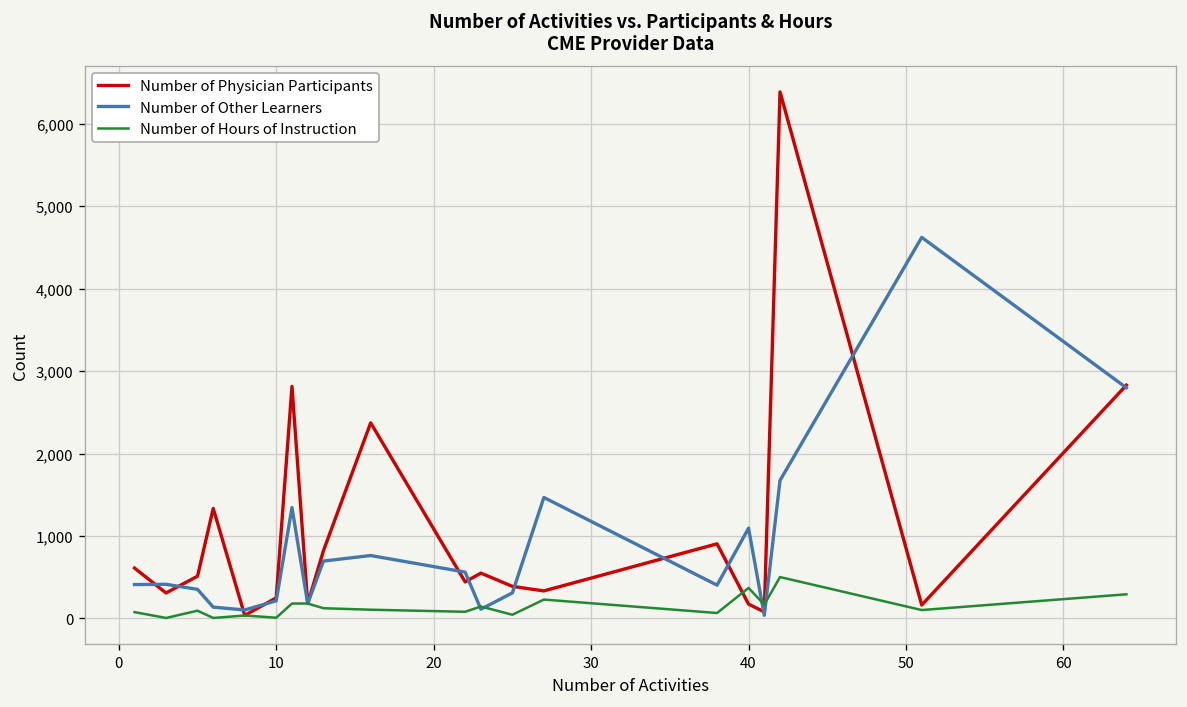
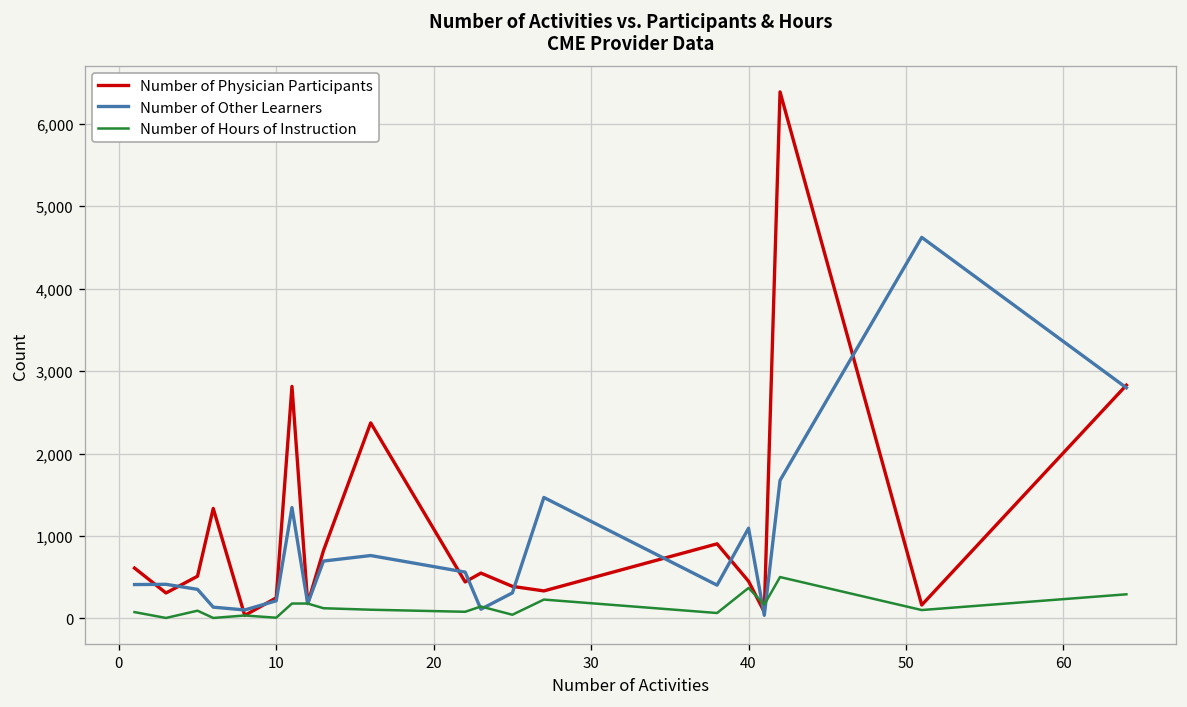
  {
    "Number of Physician Participants": {
-     "40": "200"
+     "40": "500"
    },
    "Number of Other Learners": {
      "40": "1,100"
    },
    "Number of Hours of Instruction": {
      "10": "0",
      "40": "400"
    }
  }
